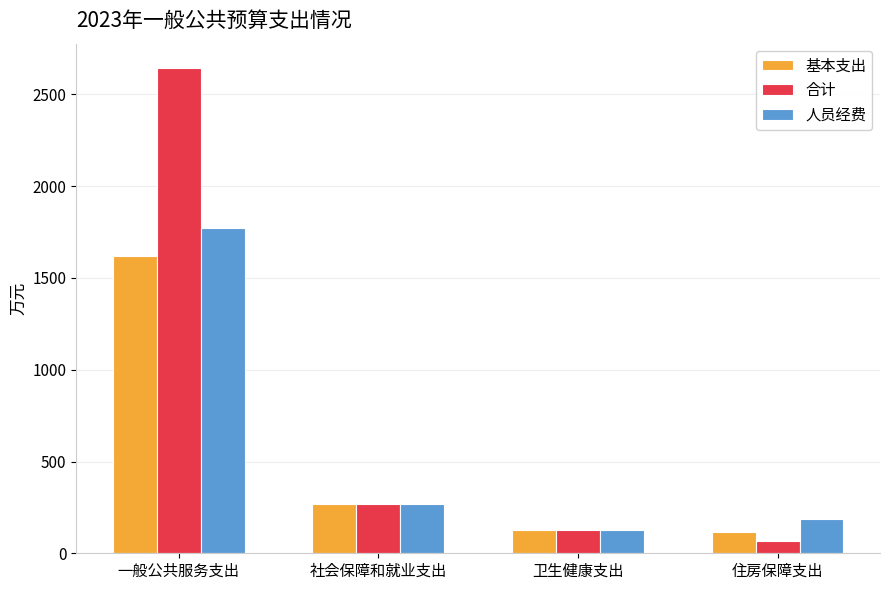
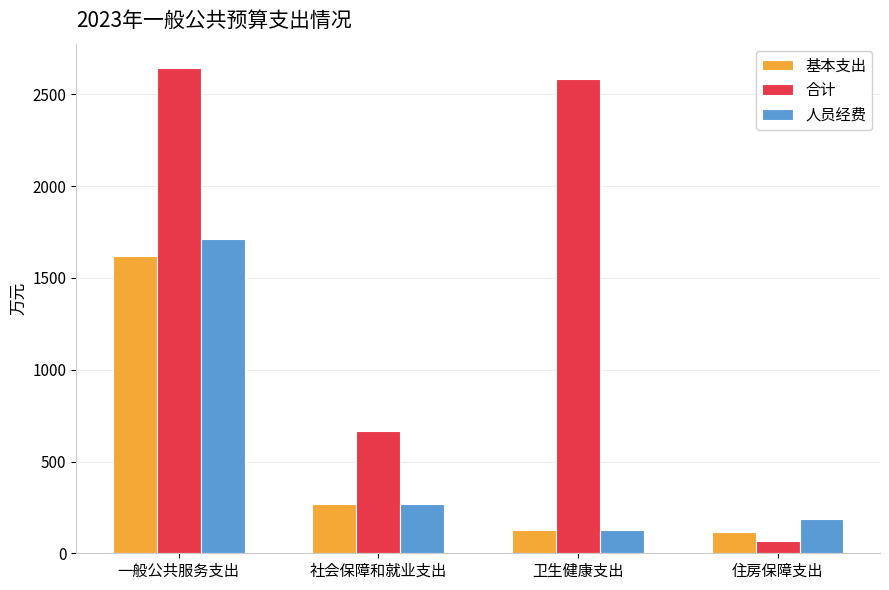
  {
    "基本支出": {
      "一般公共服务支出": 1620,
      "社会保障和就业支出": 270,
      "卫生健康支出": 120,
      "住房保障支出": 110
    },
    "合计": {
      "一般公共服务支出": 2640,
-     "社会保障和就业支出": 270,
-     "卫生健康支出": 120,
+     "社会保障和就业支出": 660,
+     "卫生健康支出": 2590,
      "住房保障支出": 70
    },
    "人员经费": {
-     "一般公共服务支出": 1770,
+     "一般公共服务支出": 1710,
      "社会保障和就业支出": 270,
      "卫生健康支出": 120,
      "住房保障支出": 190
    }
  }
